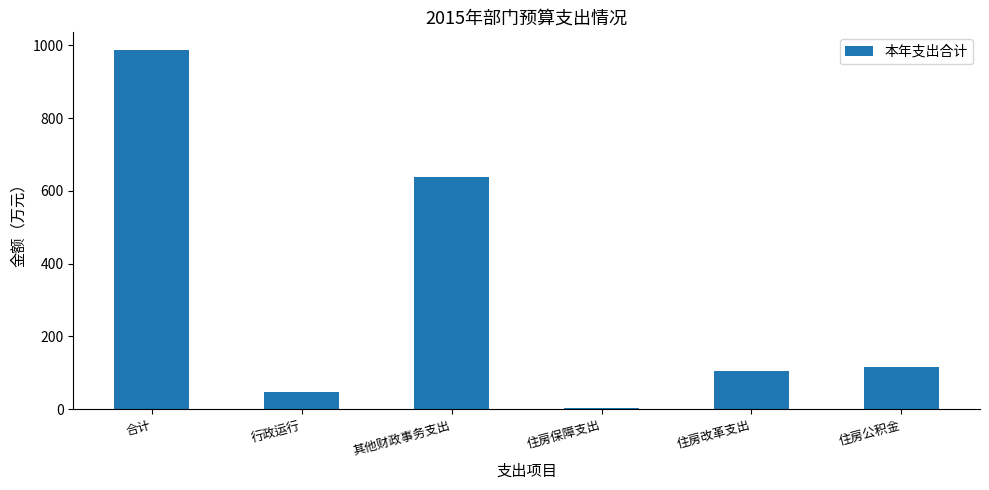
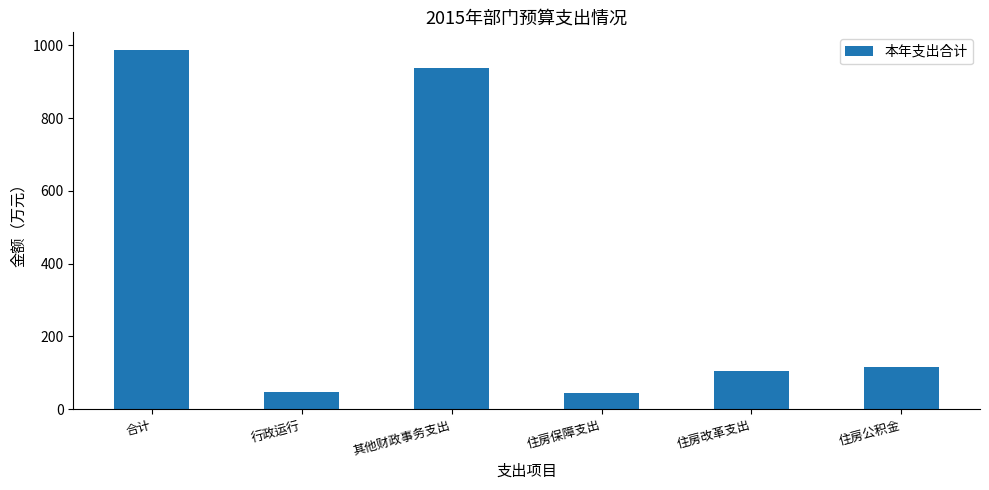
  {
    "合计": 990,
    "行政运行": 50,
-   "其他财政事务支出": 640,
-   "住房保障支出": 0,
+   "其他财政事务支出": 940,
+   "住房保障支出": 50,
    "住房改革支出": 100,
    "住房公积金": 120
  }
